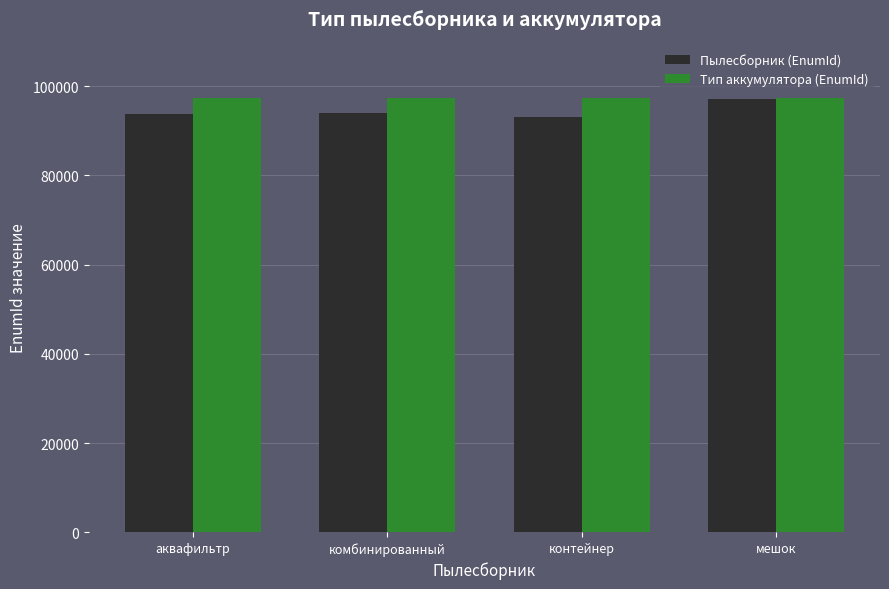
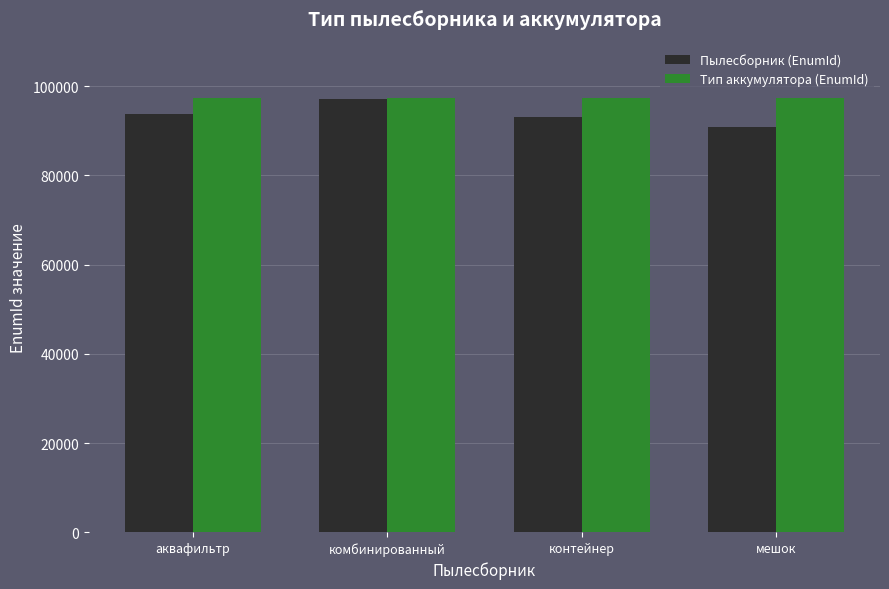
  {
    "Пылесборник (EnumId)": {
      "аквафильтр": 94000,
-     "комбинированный": 94000,
+     "комбинированный": 97000,
      "контейнер": 93000,
-     "мешок": 97000
+     "мешок": 91000
    },
    "Тип аккумулятора (EnumId)": {
      "аквафильтр": 97000,
      "комбинированный": 97000,
      "контейнер": 97000,
      "мешок": 97000
    }
  }
